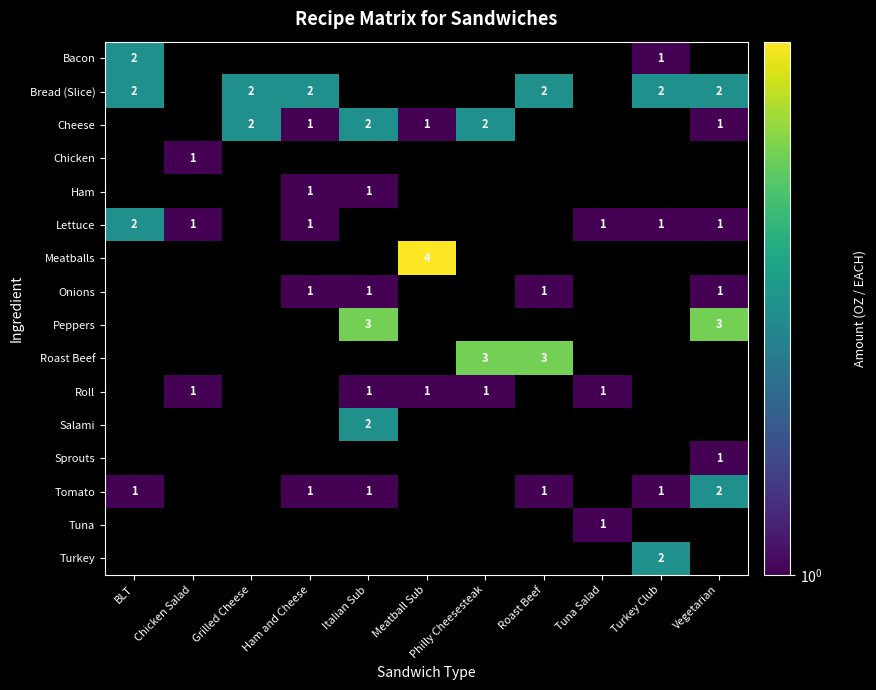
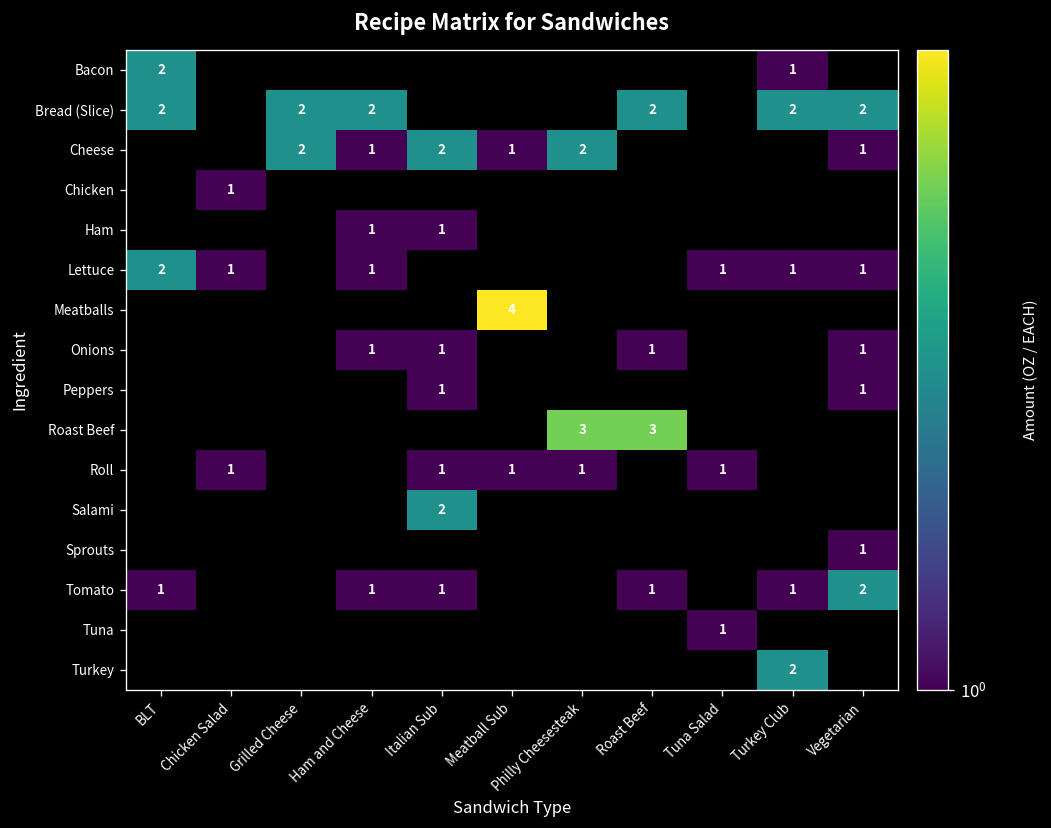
  {
    "Bacon": {
      "BLT": 2,
      "Turkey Club": 1
    },
    "Bread (Slice)": {
      "BLT": 2,
      "Grilled Cheese": 2,
      "Ham and Cheese": 2,
      "Roast Beef": 2,
      "Turkey Club": 2,
      "Vegetarian": 2
    },
    "Cheese": {
      "Grilled Cheese": 2,
      "Ham and Cheese": 1,
      "Italian Sub": 2,
      "Meatball Sub": 1,
      "Philly Cheesesteak": 2,
      "Vegetarian": 1
    },
    "Chicken": {
      "Chicken Salad": 1
    },
    "Ham": {
      "Ham and Cheese": 1,
      "Italian Sub": 1
    },
    "Lettuce": {
      "BLT": 2,
      "Chicken Salad": 1,
      "Ham and Cheese": 1,
      "Tuna Salad": 1,
      "Turkey Club": 1,
      "Vegetarian": 1
    },
    "Meatballs": {
      "Meatball Sub": 4
    },
    "Onions": {
      "Ham and Cheese": 1,
      "Italian Sub": 1,
      "Roast Beef": 1,
      "Vegetarian": 1
    },
    "Peppers": {
-     "Italian Sub": 3,
-     "Vegetarian": 3
+     "Italian Sub": 1,
+     "Vegetarian": 1
    },
    "Roast Beef": {
      "Philly Cheesesteak": 3,
      "Roast Beef": 3
    },
    "Roll": {
      "Chicken Salad": 1,
      "Italian Sub": 1,
      "Meatball Sub": 1,
      "Philly Cheesesteak": 1,
      "Tuna Salad": 1
    },
    "Salami": {
      "Italian Sub": 2
    },
    "Sprouts": {
      "Vegetarian": 1
    },
    "Tomato": {
      "BLT": 1,
      "Ham and Cheese": 1,
      "Italian Sub": 1,
      "Roast Beef": 1,
      "Turkey Club": 1,
      "Vegetarian": 2
    },
    "Tuna": {
      "Tuna Salad": 1
    },
    "Turkey": {
      "Turkey Club": 2
    }
  }
